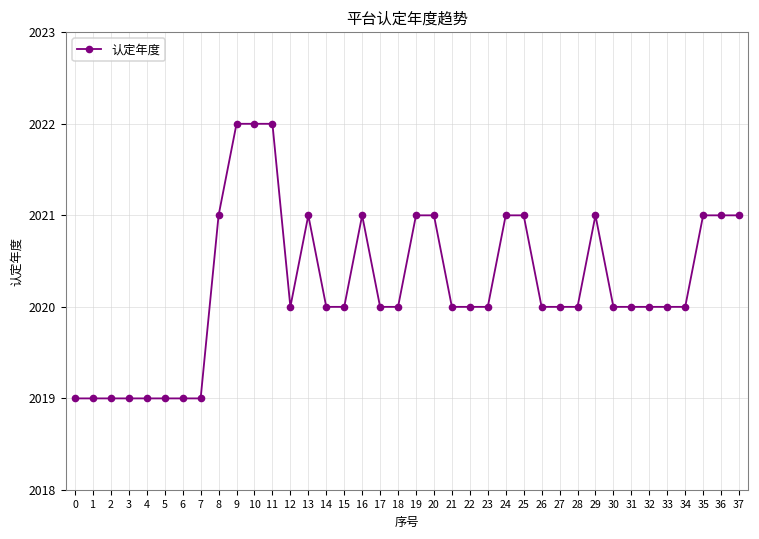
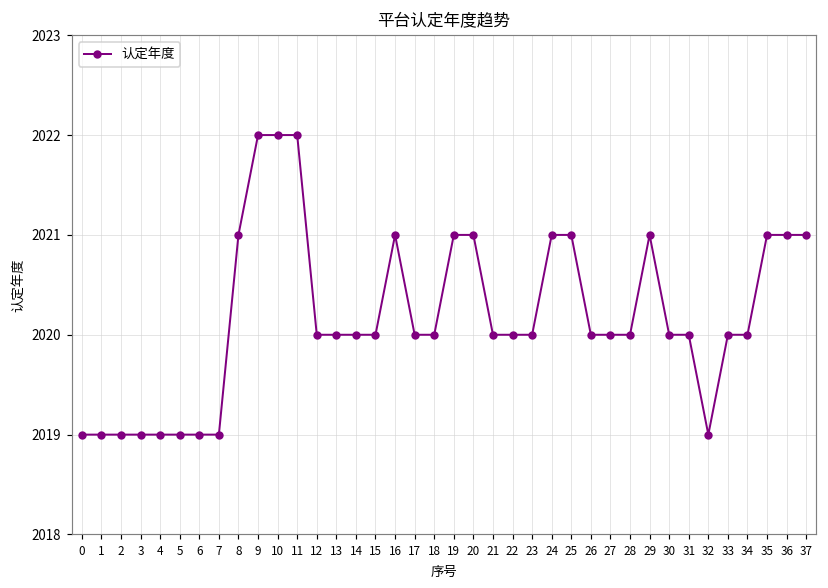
  {
    "0": 2019,
    "1": 2019,
    "2": 2019,
    "3": 2019,
    "4": 2019,
    "5": 2019,
    "6": 2019,
    "7": 2019,
    "8": 2021,
    "9": 2022,
    "10": 2022,
    "11": 2022,
    "12": 2020,
-   "13": 2021,
+   "13": 2020,
    "14": 2020,
    "15": 2020,
    "16": 2021,
    "17": 2020,
    "18": 2020,
    "19": 2021,
    "20": 2021,
    "21": 2020,
    "22": 2020,
    "23": 2020,
    "24": 2021,
    "25": 2021,
    "26": 2020,
    "27": 2020,
    "28": 2020,
    "29": 2021,
    "30": 2020,
    "31": 2020,
-   "32": 2020,
+   "32": 2019,
    "33": 2020,
    "34": 2020,
    "35": 2021,
    "36": 2021,
    "37": 2021
  }
